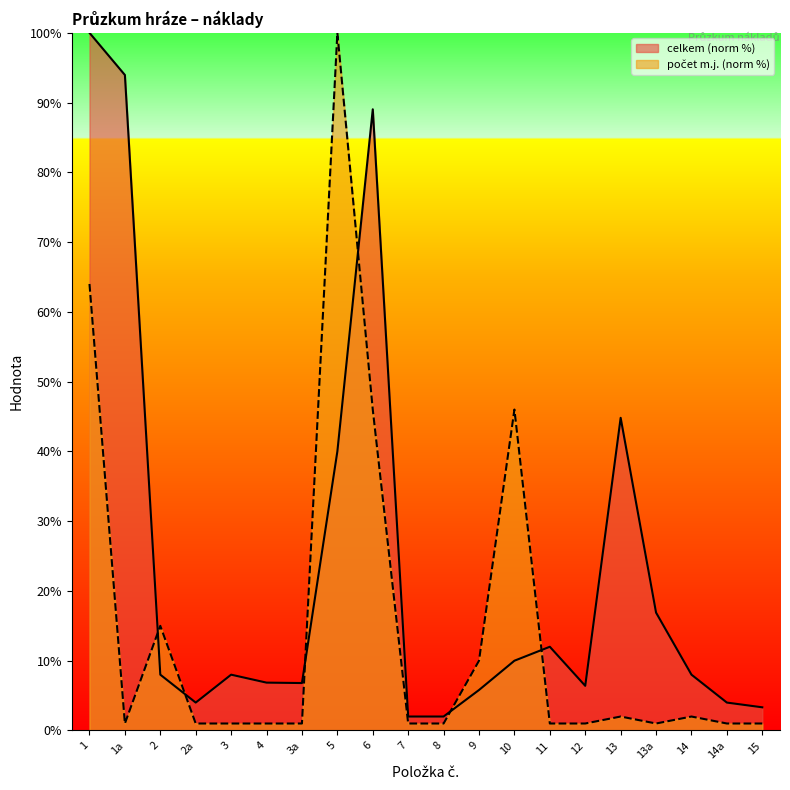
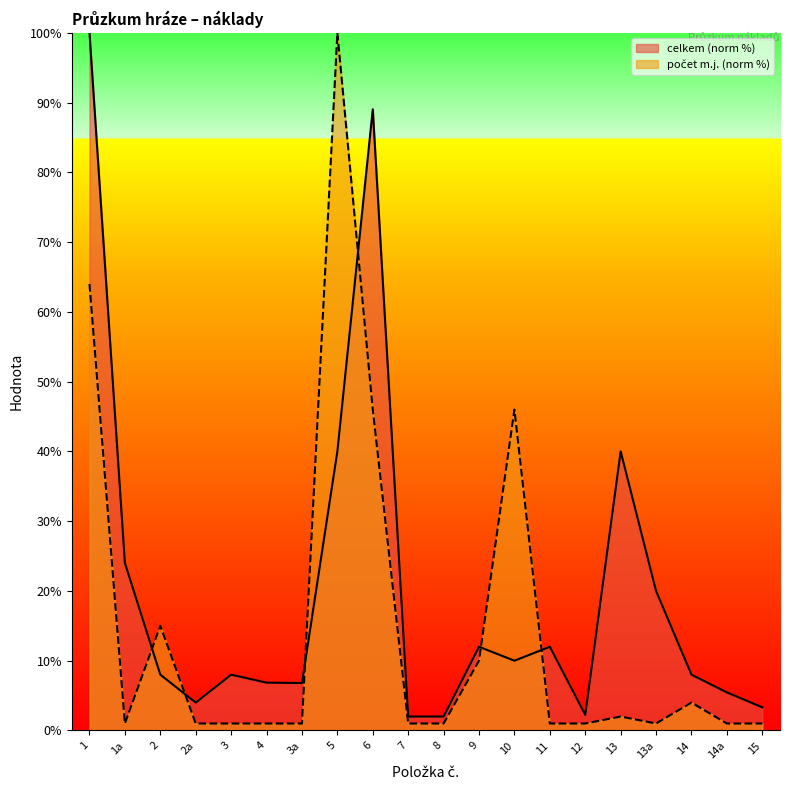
  {
    "celkem (norm %)": {
      "1": "100%",
-     "1a": "94%",
+     "1a": "24%",
      "2": "8%",
      "2a": "4%",
      "3": "8%",
      "4": "7%",
      "3a": "7%",
      "5": "40%",
      "6": "89%",
      "7": "2%",
      "8": "2%",
-     "9": "6%",
+     "9": "12%",
      "10": "10%",
      "11": "12%",
-     "12": "6%",
-     "13": "45%",
-     "13a": "17%",
+     "12": "2%",
+     "13": "40%",
+     "13a": "20%",
      "14": "8%",
-     "14a": "4%",
+     "14a": "5%",
      "15": "3%"
    },
    "počet m.j. (norm %)": {
      "1": "64%",
      "1a": "1%",
      "2": "15%",
      "2a": "1%",
      "3": "1%",
      "4": "1%",
      "3a": "1%",
      "5": "100%",
      "6": "46%",
      "7": "1%",
      "8": "1%",
      "9": "10%",
      "10": "46%",
      "11": "1%",
      "12": "1%",
      "13": "2%",
      "13a": "1%",
-     "14": "2%",
+     "14": "4%",
      "14a": "1%",
      "15": "1%"
    }
  }
